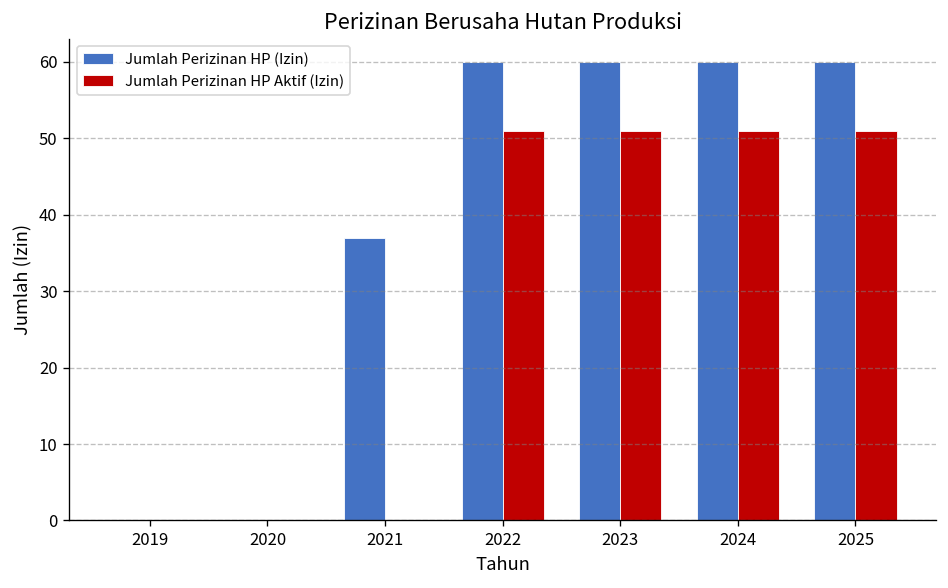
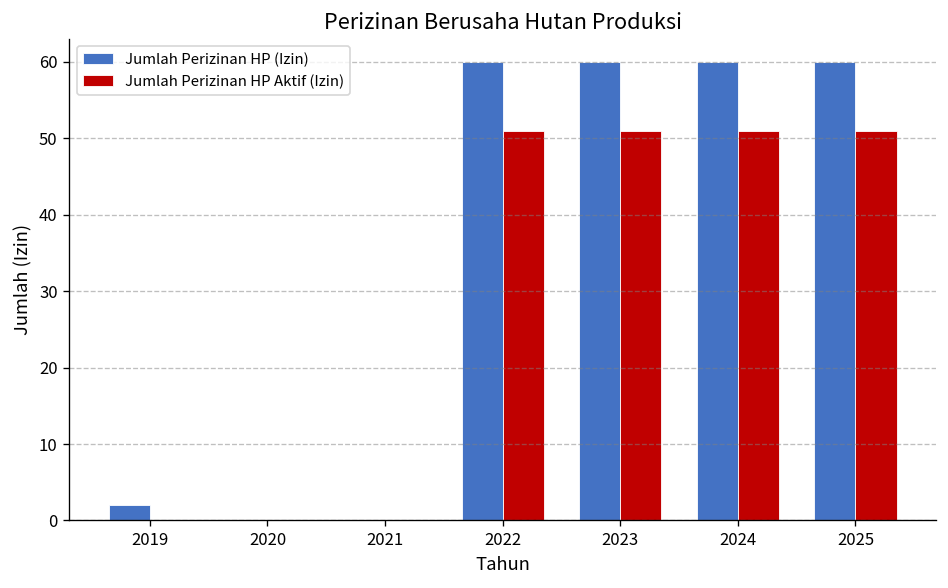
  {
    "Jumlah Perizinan HP (Izin)": {
-     "2019": 0,
+     "2019": 2,
      "2020": 0,
-     "2021": 37,
+     "2021": 0,
      "2022": 60,
      "2023": 60,
      "2024": 60,
      "2025": 60
    },
    "Jumlah Perizinan HP Aktif (Izin)": {
      "2019": 0,
      "2020": 0,
      "2021": 0,
      "2022": 51,
      "2023": 51,
      "2024": 51,
      "2025": 51
    }
  }
